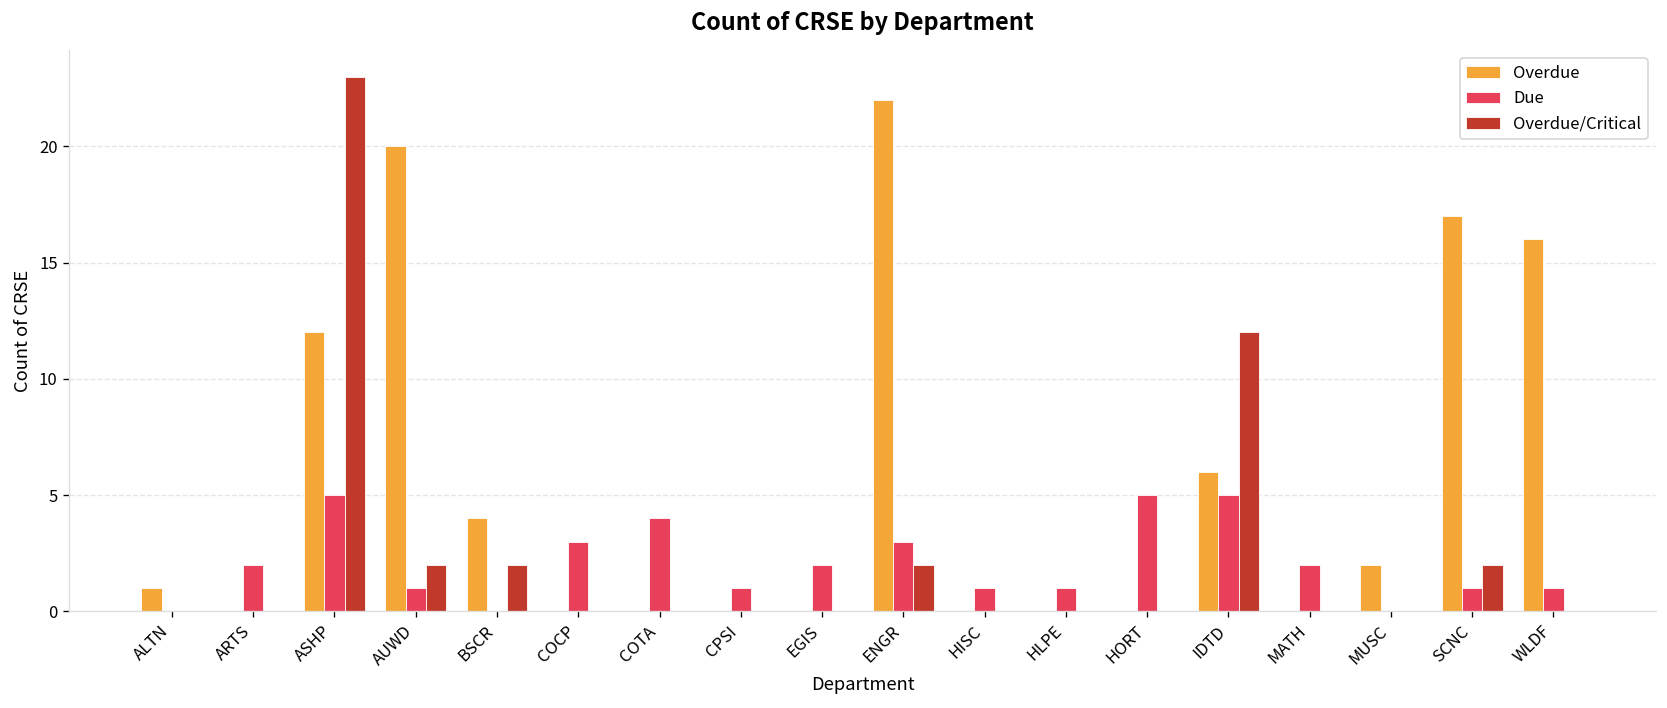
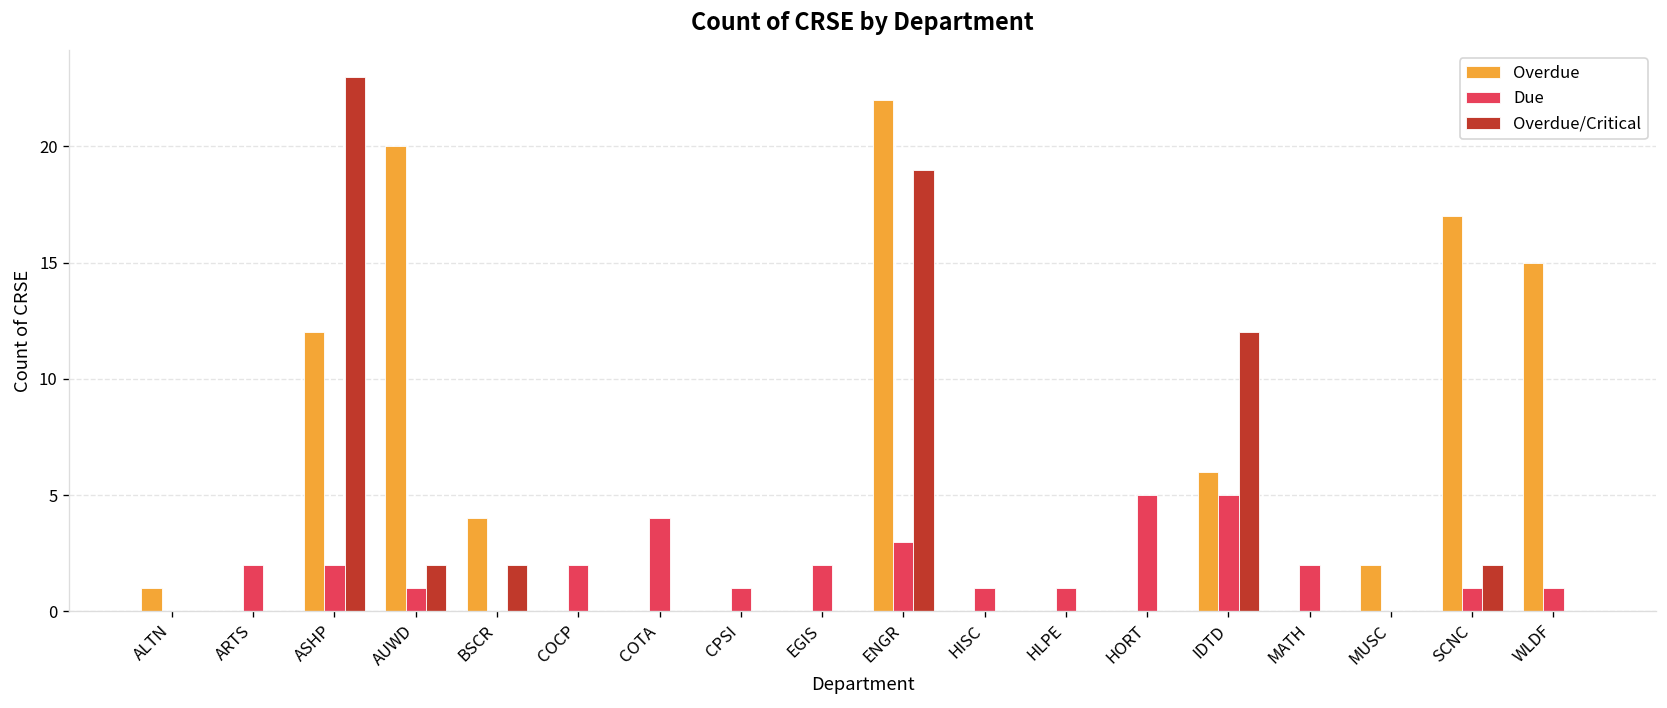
  {
    "Overdue": {
      "ALTN": 1,
      "ARTS": 0,
      "ASHP": 12,
      "AUWD": 20,
      "BSCR": 4,
      "COCP": 0,
      "COTA": 0,
      "CPSI": 0,
      "EGIS": 0,
      "ENGR": 22,
      "HISC": 0,
      "HLPE": 0,
      "HORT": 0,
      "IDTD": 6,
      "MATH": 0,
      "MUSC": 2,
      "SCNC": 17,
-     "WLDF": 16
+     "WLDF": 15
    },
    "Due": {
      "ALTN": 0,
      "ARTS": 2,
-     "ASHP": 5,
+     "ASHP": 2,
      "AUWD": 1,
      "BSCR": 0,
-     "COCP": 3,
+     "COCP": 2,
      "COTA": 4,
      "CPSI": 1,
      "EGIS": 2,
      "ENGR": 3,
      "HISC": 1,
      "HLPE": 1,
      "HORT": 5,
      "IDTD": 5,
      "MATH": 2,
      "MUSC": 0,
      "SCNC": 1,
      "WLDF": 1
    },
    "Overdue/Critical": {
      "ALTN": 0,
      "ARTS": 0,
      "ASHP": 23,
      "AUWD": 2,
      "BSCR": 2,
      "COCP": 0,
      "COTA": 0,
      "CPSI": 0,
      "EGIS": 0,
-     "ENGR": 2,
+     "ENGR": 19,
      "HISC": 0,
      "HLPE": 0,
      "HORT": 0,
      "IDTD": 12,
      "MATH": 0,
      "MUSC": 0,
      "SCNC": 2,
      "WLDF": 0
    }
  }
